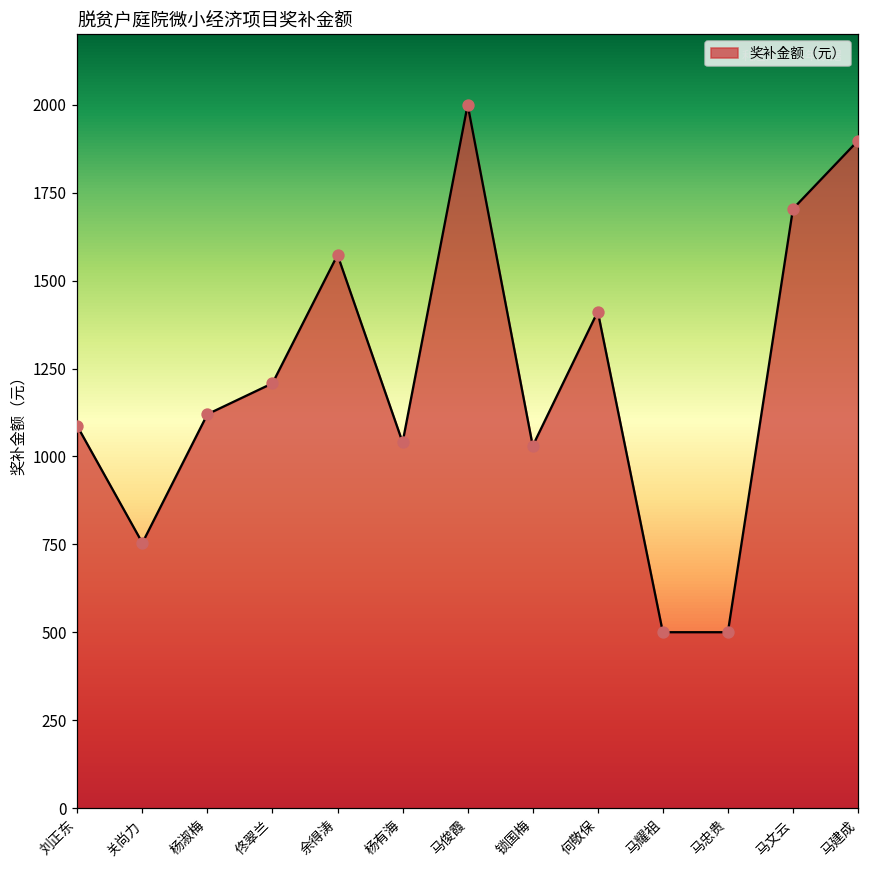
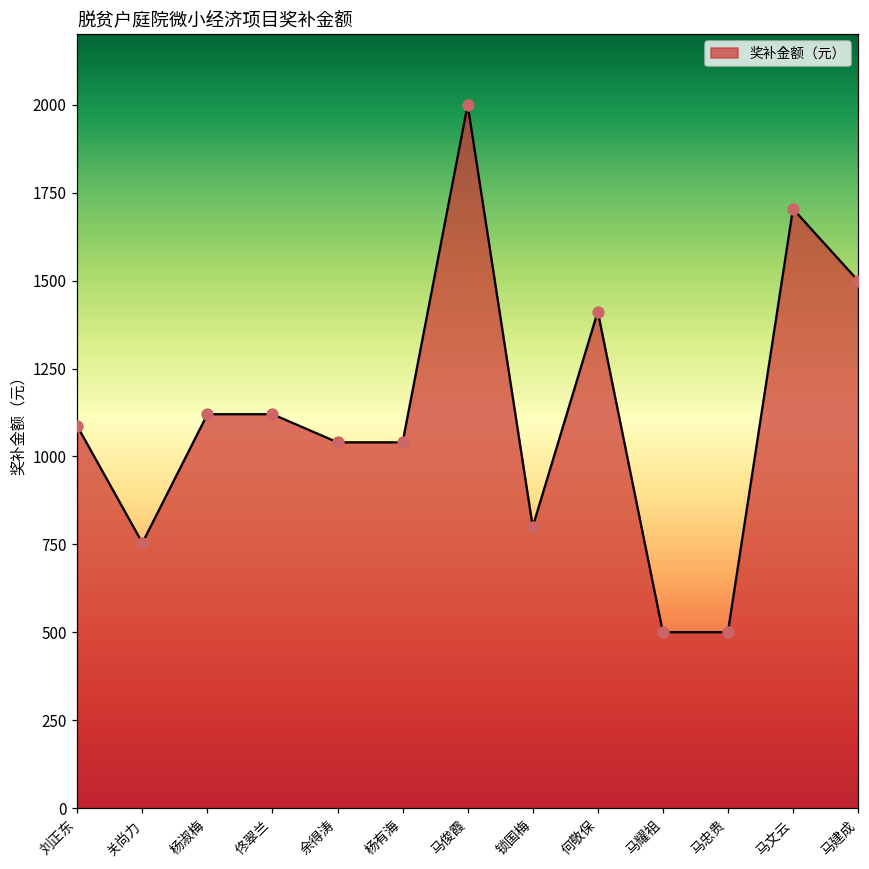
  {
    "刘正东": 1090,
    "关尚力": 750,
    "杨淑梅": 1120,
-   "佟翠兰": 1210,
-   "余得涛": 1570,
+   "佟翠兰": 1120,
+   "余得涛": 1040,
    "杨有海": 1040,
    "马俊霞": 2000,
-   "锁国梅": 1030,
+   "锁国梅": 800,
    "何敬保": 1410,
    "马耀祖": 500,
    "马忠贵": 500,
    "马文云": 1700,
-   "马建成": 1900
+   "马建成": 1500
  }
